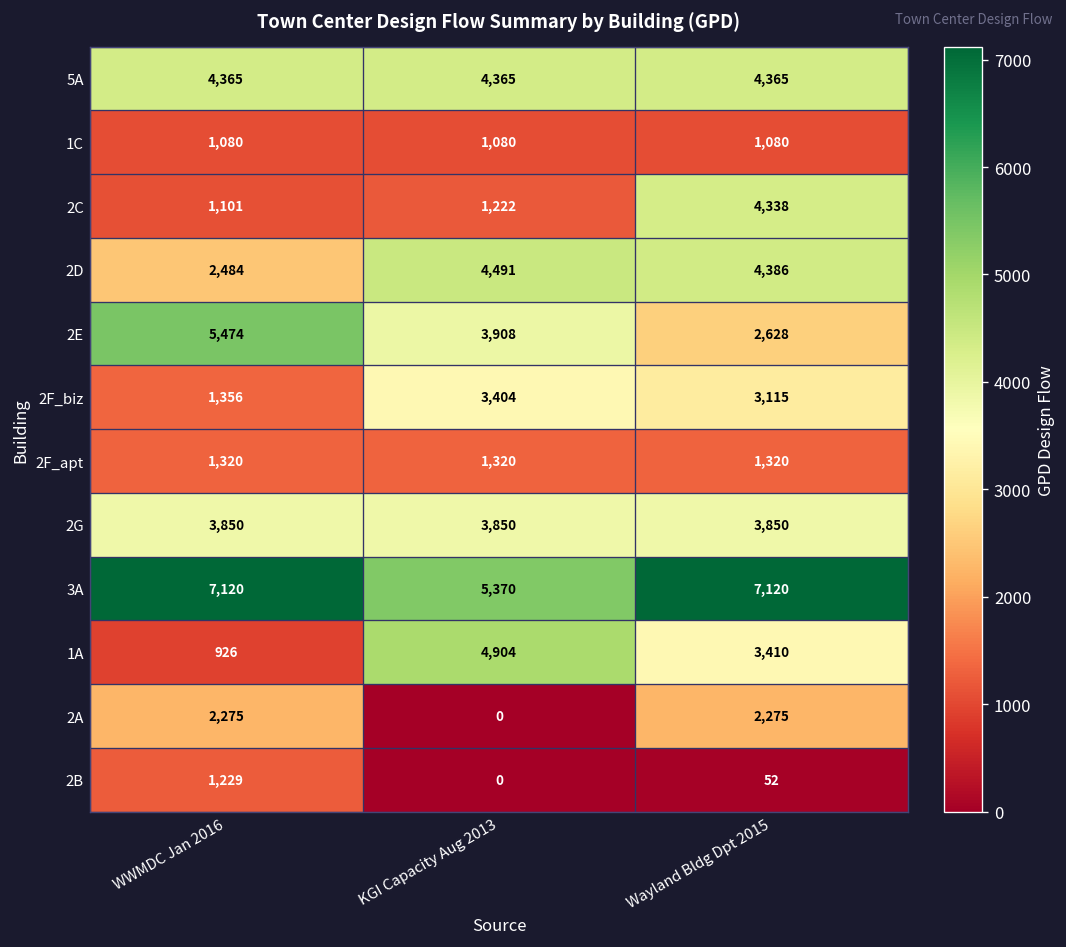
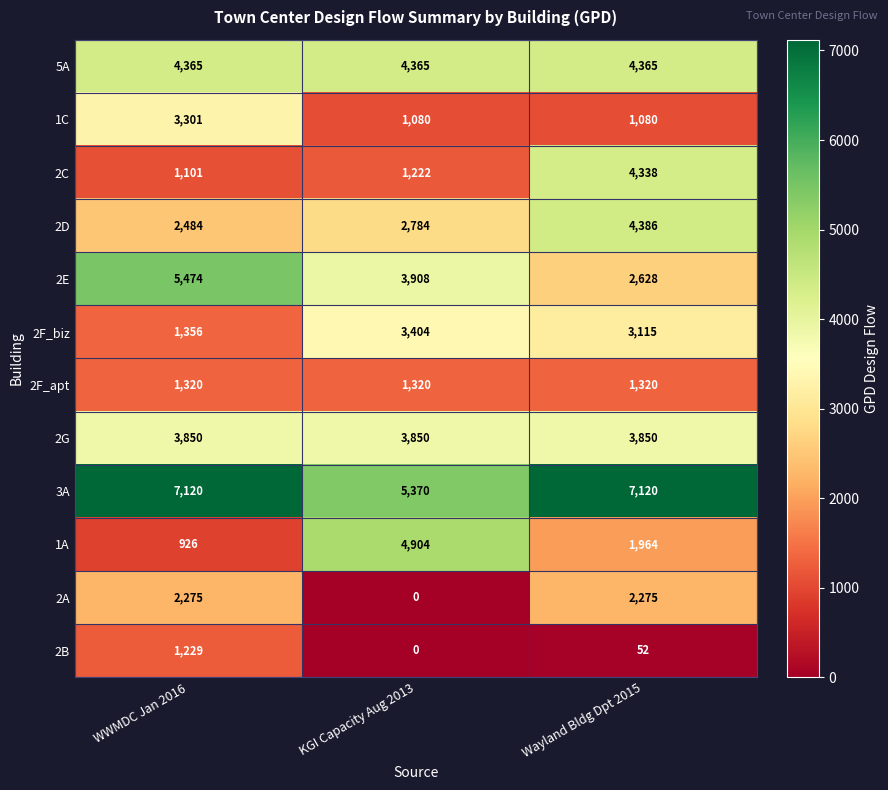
  {
    "5A": {
      "WWMDC Jan 2016": "4,365",
      "KGI Capacity Aug 2013": "4,365",
      "Wayland Bldg Dpt 2015": "4,365"
    },
    "1C": {
-     "WWMDC Jan 2016": "1,080",
+     "WWMDC Jan 2016": "3,301",
      "KGI Capacity Aug 2013": "1,080",
      "Wayland Bldg Dpt 2015": "1,080"
    },
    "2C": {
      "WWMDC Jan 2016": "1,101",
      "KGI Capacity Aug 2013": "1,222",
      "Wayland Bldg Dpt 2015": "4,338"
    },
    "2D": {
      "WWMDC Jan 2016": "2,484",
-     "KGI Capacity Aug 2013": "4,491",
+     "KGI Capacity Aug 2013": "2,784",
      "Wayland Bldg Dpt 2015": "4,386"
    },
    "2E": {
      "WWMDC Jan 2016": "5,474",
      "KGI Capacity Aug 2013": "3,908",
      "Wayland Bldg Dpt 2015": "2,628"
    },
    "2F_biz": {
      "WWMDC Jan 2016": "1,356",
      "KGI Capacity Aug 2013": "3,404",
      "Wayland Bldg Dpt 2015": "3,115"
    },
    "2F_apt": {
      "WWMDC Jan 2016": "1,320",
      "KGI Capacity Aug 2013": "1,320",
      "Wayland Bldg Dpt 2015": "1,320"
    },
    "2G": {
      "WWMDC Jan 2016": "3,850",
      "KGI Capacity Aug 2013": "3,850",
      "Wayland Bldg Dpt 2015": "3,850"
    },
    "3A": {
      "WWMDC Jan 2016": "7,120",
      "KGI Capacity Aug 2013": "5,370",
      "Wayland Bldg Dpt 2015": "7,120"
    },
    "1A": {
      "WWMDC Jan 2016": "926",
      "KGI Capacity Aug 2013": "4,904",
-     "Wayland Bldg Dpt 2015": "3,410"
+     "Wayland Bldg Dpt 2015": "1,964"
    },
    "2A": {
      "WWMDC Jan 2016": "2,275",
      "KGI Capacity Aug 2013": "0",
      "Wayland Bldg Dpt 2015": "2,275"
    },
    "2B": {
      "WWMDC Jan 2016": "1,229",
      "KGI Capacity Aug 2013": "0",
      "Wayland Bldg Dpt 2015": "52"
    }
  }
